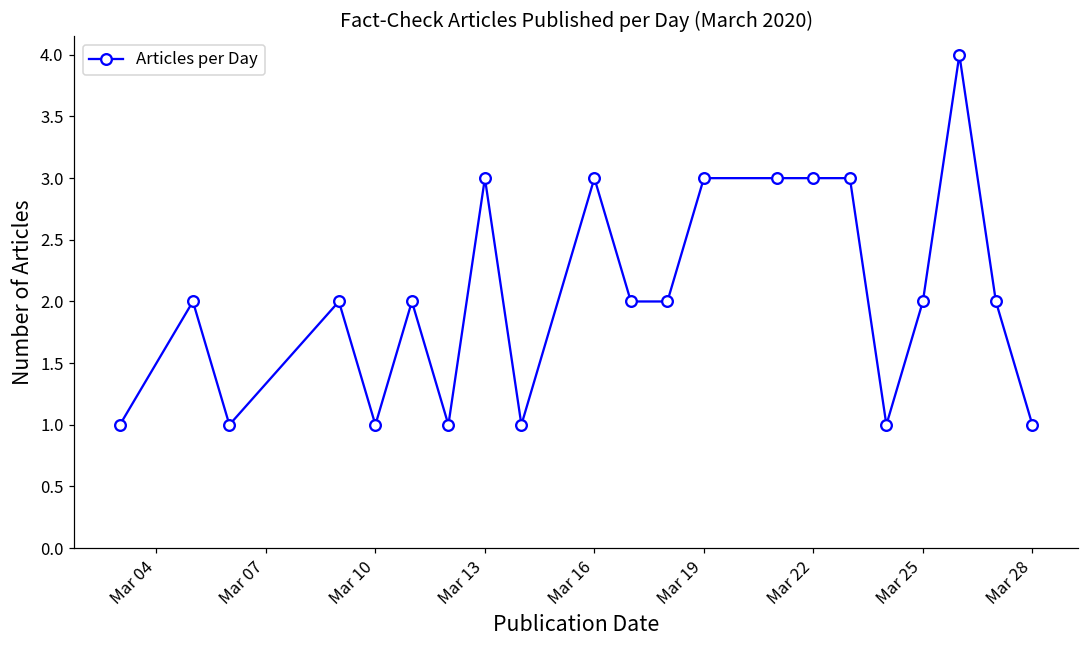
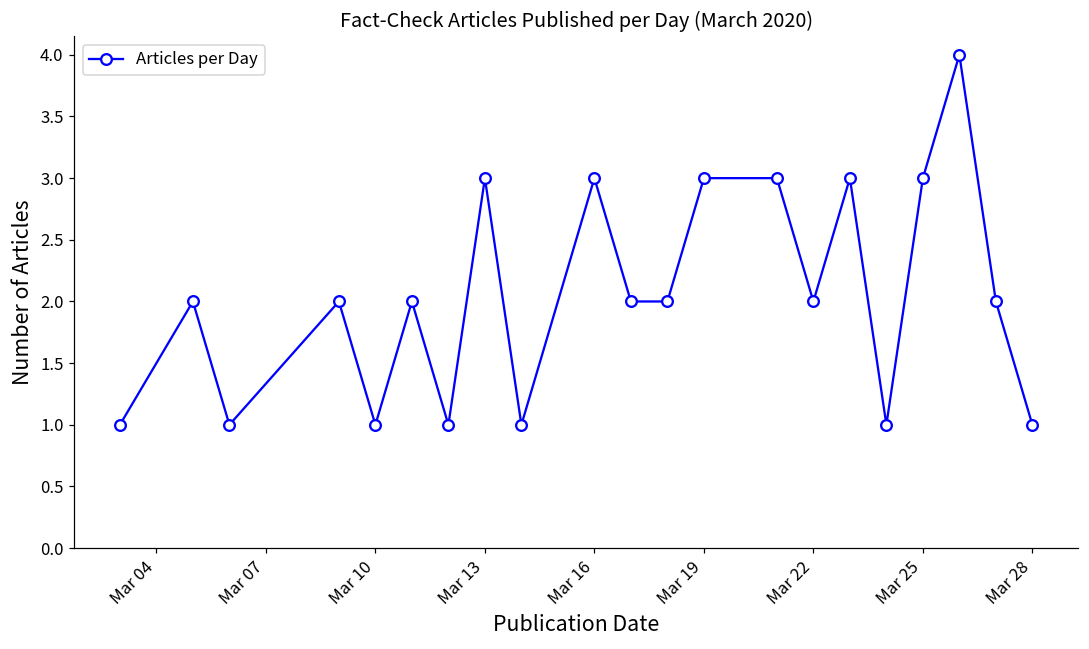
  {
    "Mar 10": 1,
    "Mar 13": 3,
    "Mar 16": 3,
    "Mar 19": 3,
-   "Mar 22": 3,
-   "Mar 25": 2,
+   "Mar 22": 2,
+   "Mar 25": 3,
    "Mar 28": 1
  }
